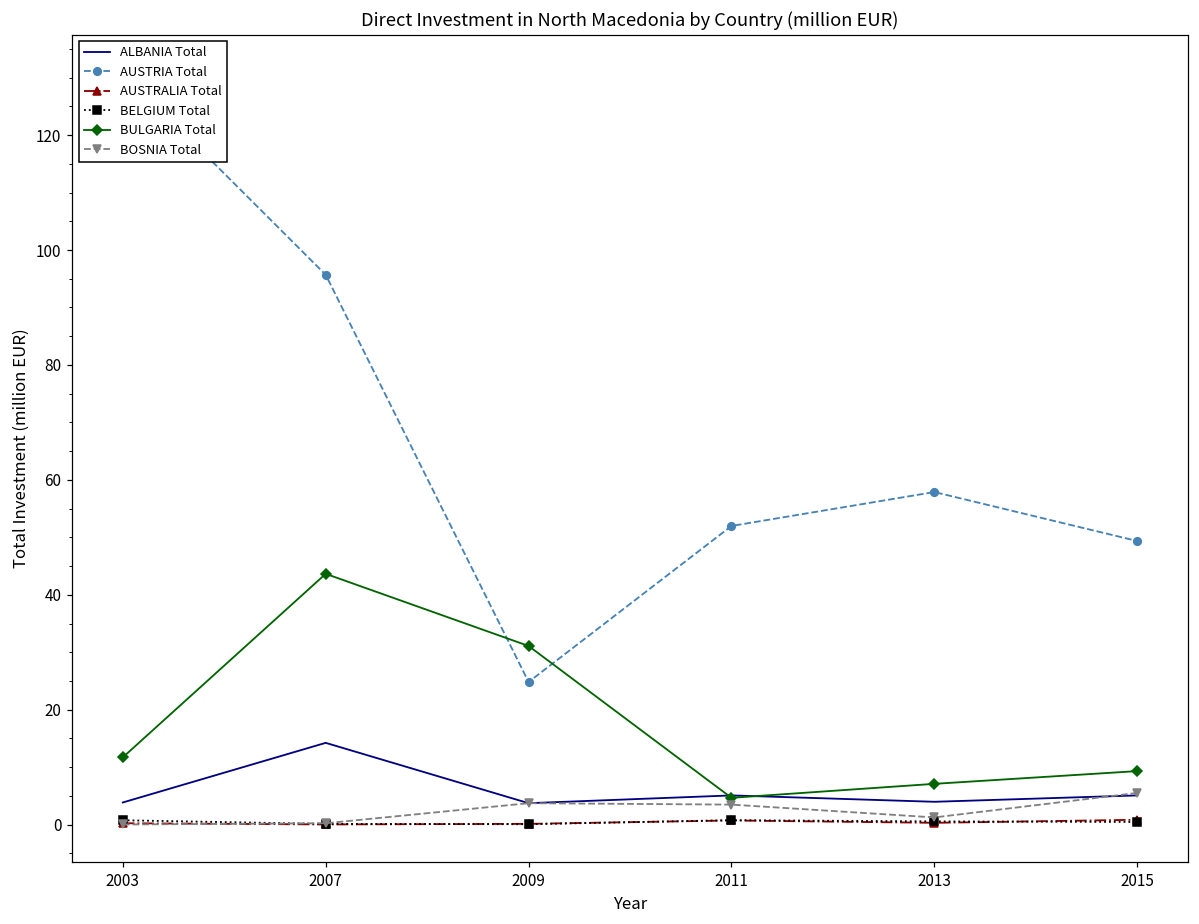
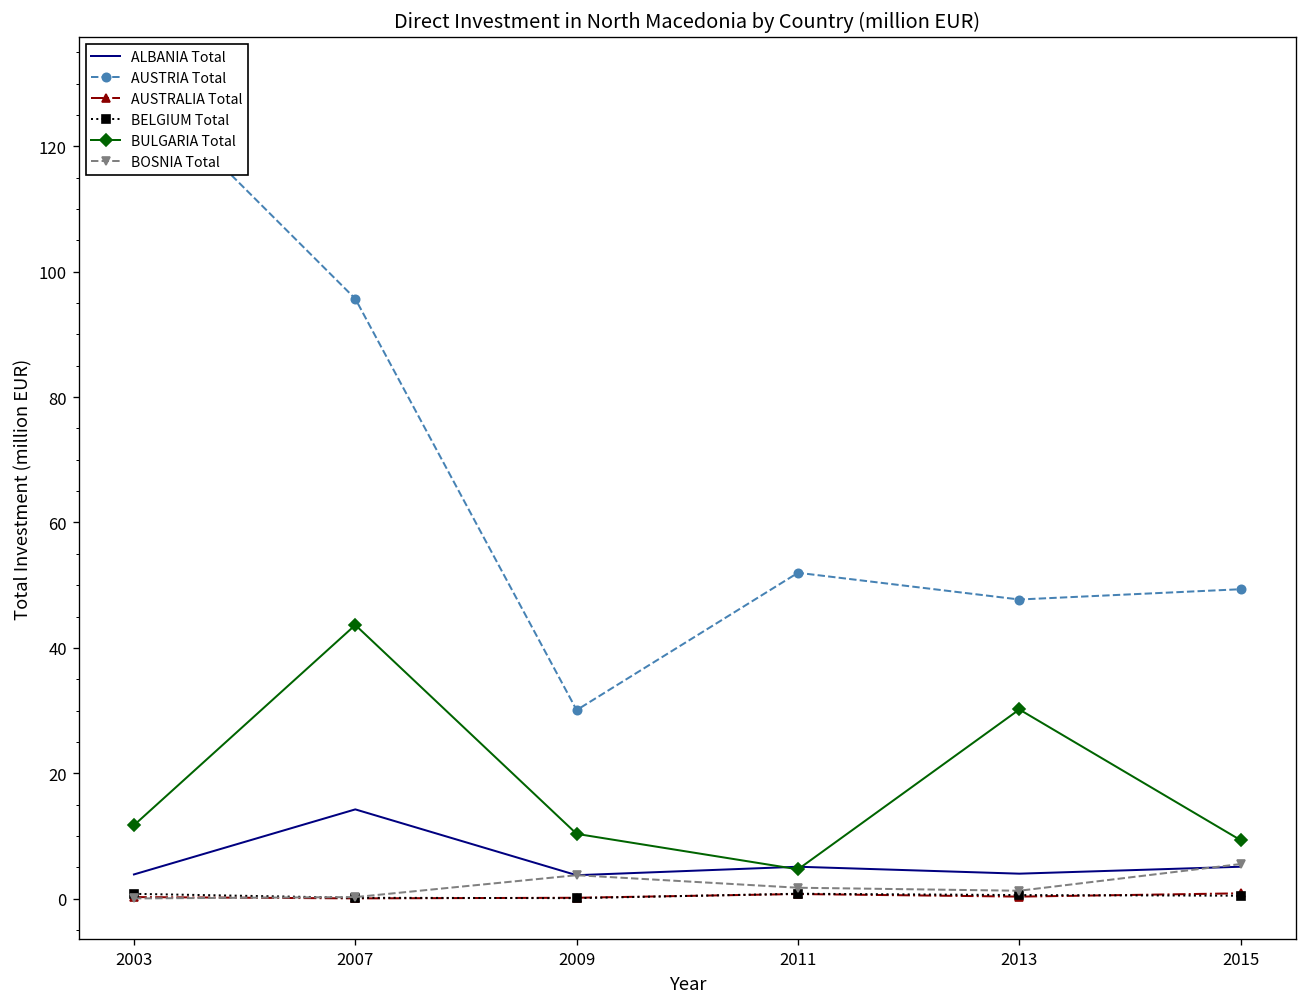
  {
    "ALBANIA Total": {
      "2003": 4,
      "2007": 14,
      "2013": 4
    },
    "AUSTRIA Total": {
      "2007": 96,
-     "2009": 25,
+     "2009": 30,
      "2011": 52,
-     "2013": 58,
+     "2013": 48,
      "2015": 49
    },
    "BELGIUM Total": {
      "2003": 1
    },
    "BULGARIA Total": {
      "2003": 12,
      "2007": 44,
-     "2009": 31,
-     "2013": 7,
+     "2009": 10,
+     "2013": 30,
      "2015": 9
    },
    "BOSNIA Total": {
-     "2011": 3,
+     "2011": 2,
      "2013": 1
    }
  }
